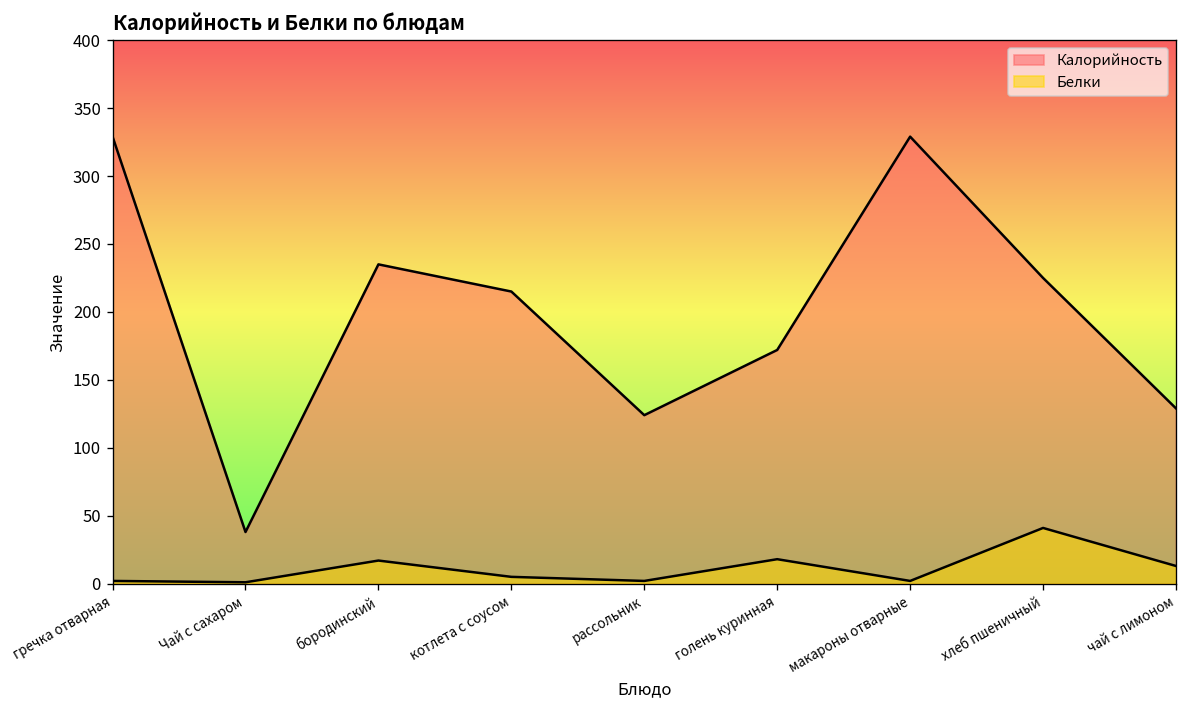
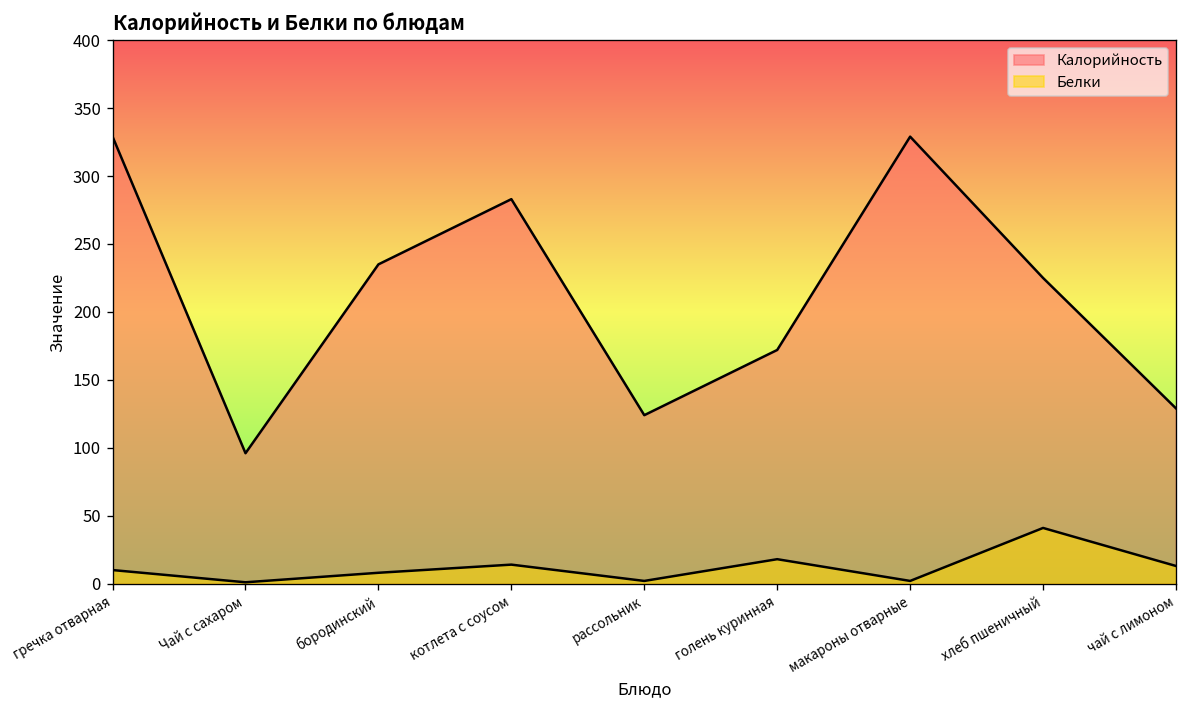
  {
    "Калорийность": {
      "гречка отварная": 329,
-     "Чай с сахаром": 38,
+     "Чай с сахаром": 96,
      "бородинский": 235,
-     "котлета с соусом": 215,
+     "котлета с соусом": 283,
      "рассольник": 124,
      "голень куринная": 172,
      "макароны отварные": 329,
      "хлеб пшеничный": 225,
      "чай с лимоном": 129
    },
    "Белки": {
-     "гречка отварная": 2,
+     "гречка отварная": 10,
      "Чай с сахаром": 1,
-     "бородинский": 17,
-     "котлета с соусом": 5,
+     "бородинский": 8,
+     "котлета с соусом": 14,
      "рассольник": 2,
      "голень куринная": 18,
      "макароны отварные": 2,
      "хлеб пшеничный": 41,
      "чай с лимоном": 13
    }
  }
